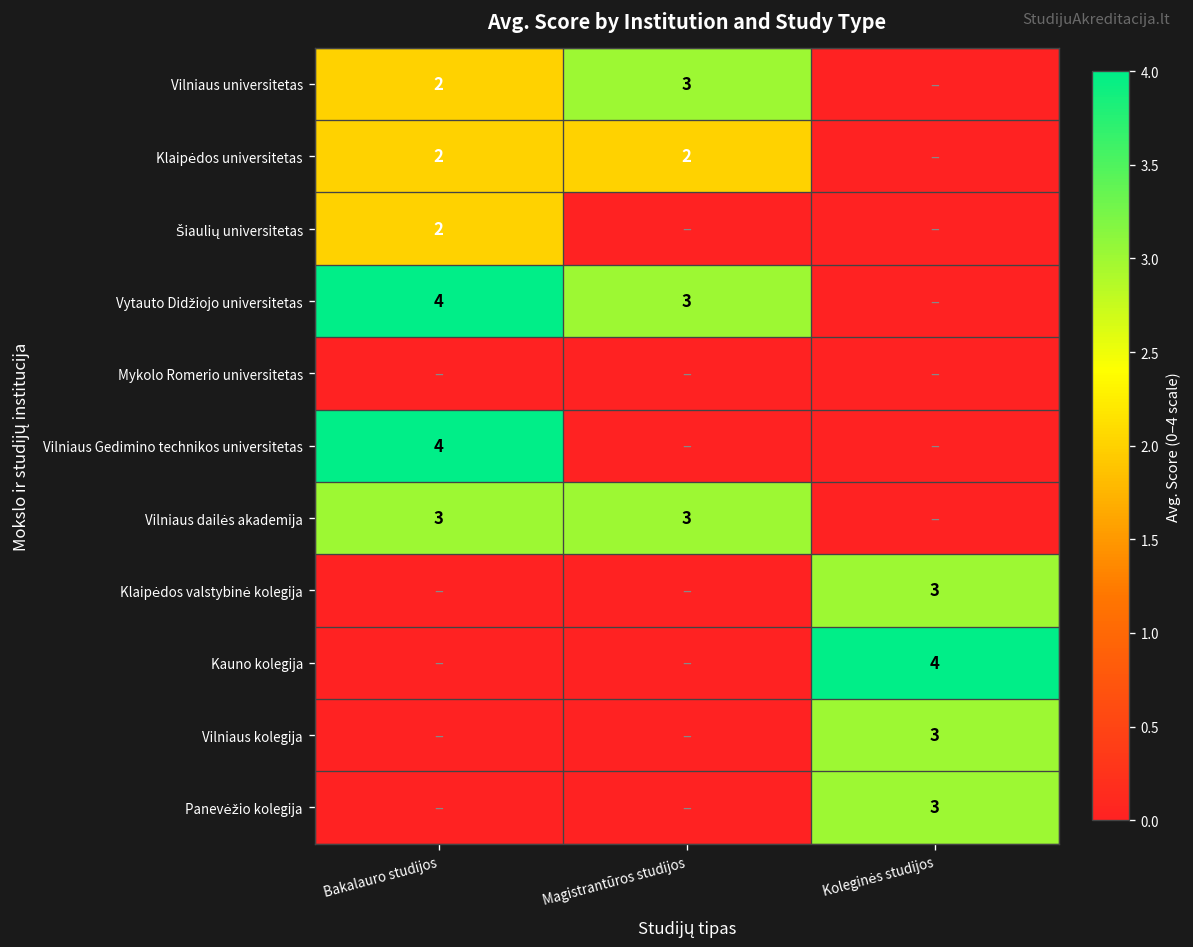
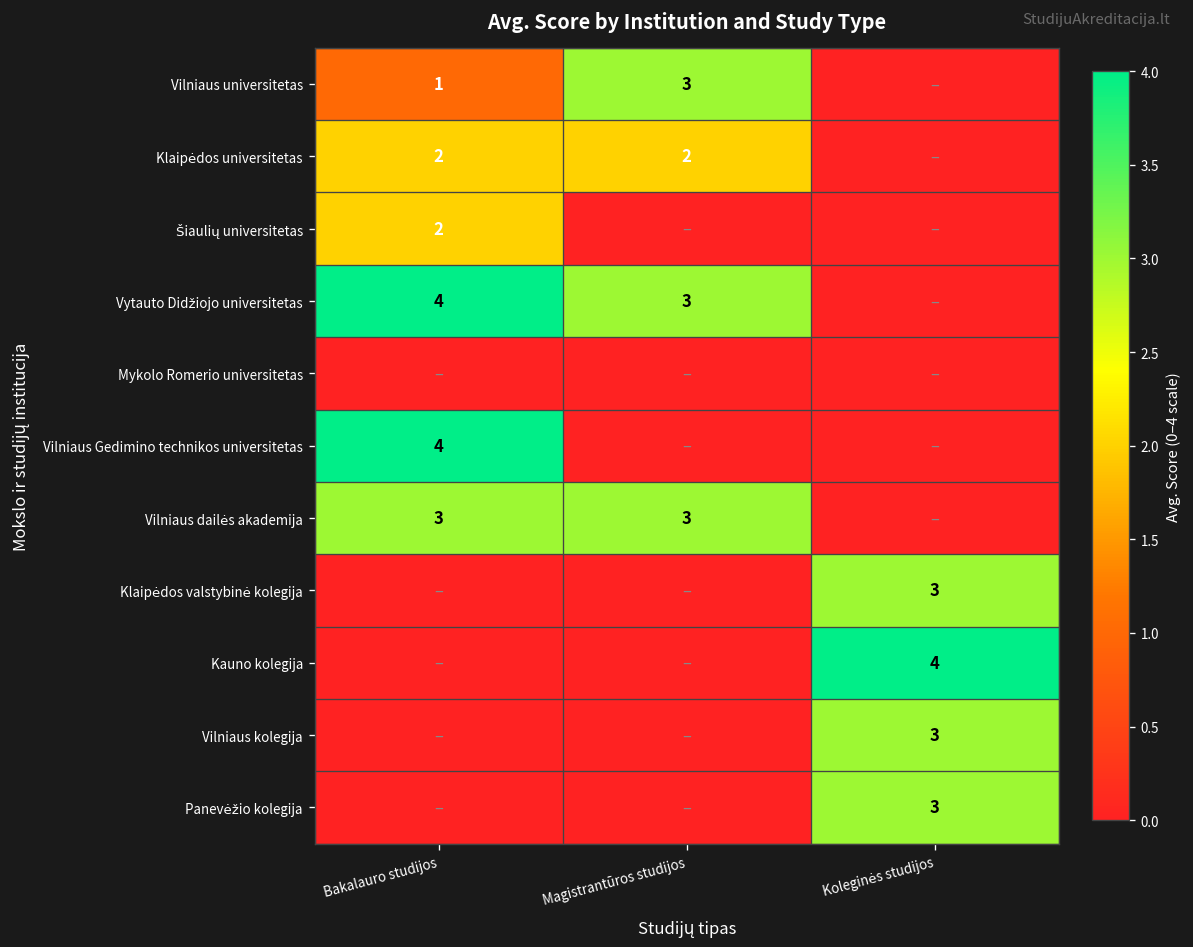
  {
    "Vilniaus universitetas": {
-     "Bakalauro studijos": 2,
+     "Bakalauro studijos": 1,
      "Magistrantūros studijos": 3
    },
    "Klaipėdos universitetas": {
      "Bakalauro studijos": 2,
      "Magistrantūros studijos": 2
    },
    "Šiaulių universitetas": {
      "Bakalauro studijos": 2
    },
    "Vytauto Didžiojo universitetas": {
      "Bakalauro studijos": 4,
      "Magistrantūros studijos": 3
    },
    "Vilniaus Gedimino technikos universitetas": {
      "Bakalauro studijos": 4
    },
    "Vilniaus dailės akademija": {
      "Bakalauro studijos": 3,
      "Magistrantūros studijos": 3
    },
    "Klaipėdos valstybinė kolegija": {
      "Koleginės studijos": 3
    },
    "Kauno kolegija": {
      "Koleginės studijos": 4
    },
    "Vilniaus kolegija": {
      "Koleginės studijos": 3
    },
    "Panevėžio kolegija": {
      "Koleginės studijos": 3
    }
  }
